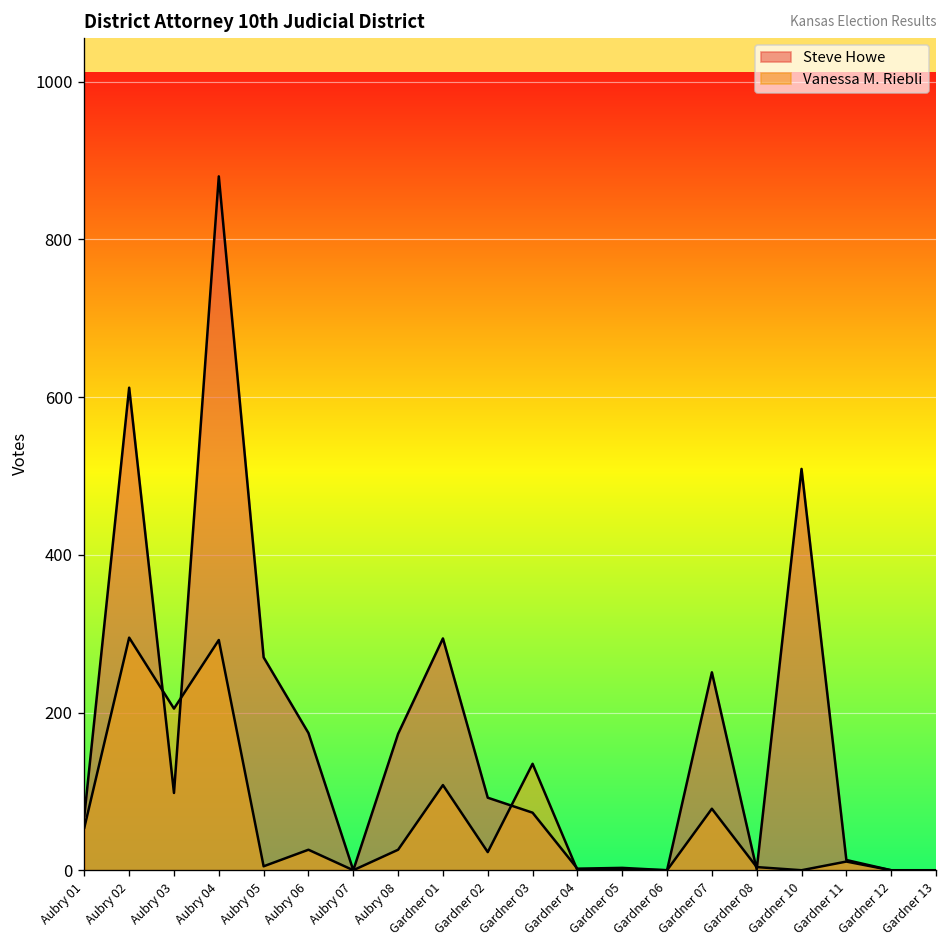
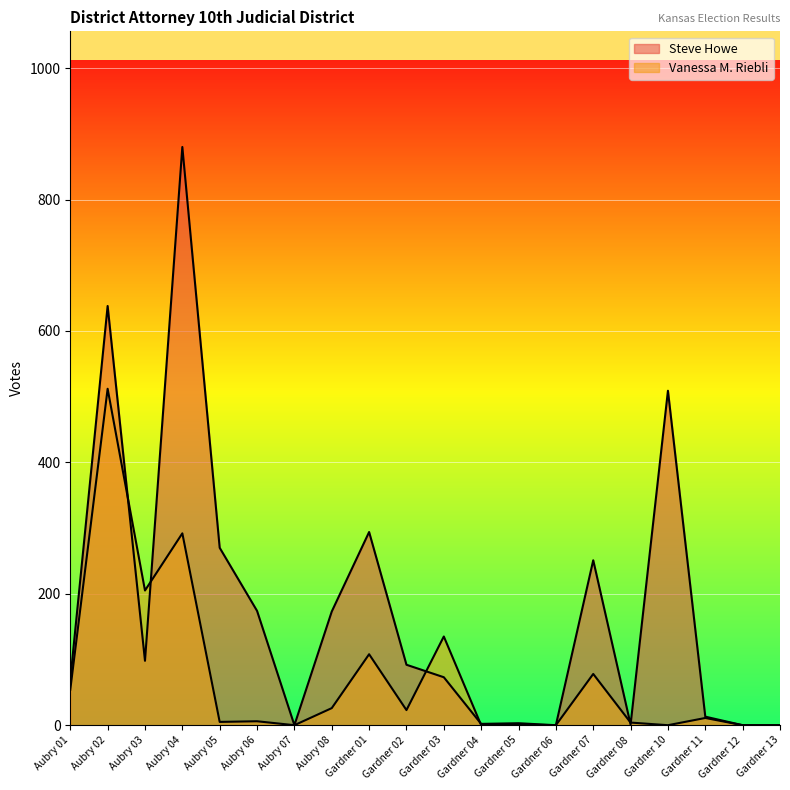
  {
    "Steve Howe": {
      "Aubry 01": 70,
-     "Aubry 02": 610,
+     "Aubry 02": 640,
      "Aubry 03": 100,
      "Aubry 04": 880,
      "Aubry 05": 270,
      "Aubry 06": 170,
      "Aubry 08": 170,
      "Gardner 01": 290,
      "Gardner 02": 90,
      "Gardner 03": 70,
      "Gardner 07": 250,
      "Gardner 10": 510
    },
    "Vanessa M. Riebli": {
      "Aubry 01": 50,
-     "Aubry 02": 300,
+     "Aubry 02": 510,
      "Aubry 03": 210,
      "Aubry 04": 290,
      "Aubry 05": 10,
-     "Aubry 06": 30,
+     "Aubry 06": 10,
      "Aubry 08": 30,
      "Gardner 01": 110,
      "Gardner 02": 20,
      "Gardner 03": 140,
      "Gardner 07": 80,
      "Gardner 10": 0
    }
  }
